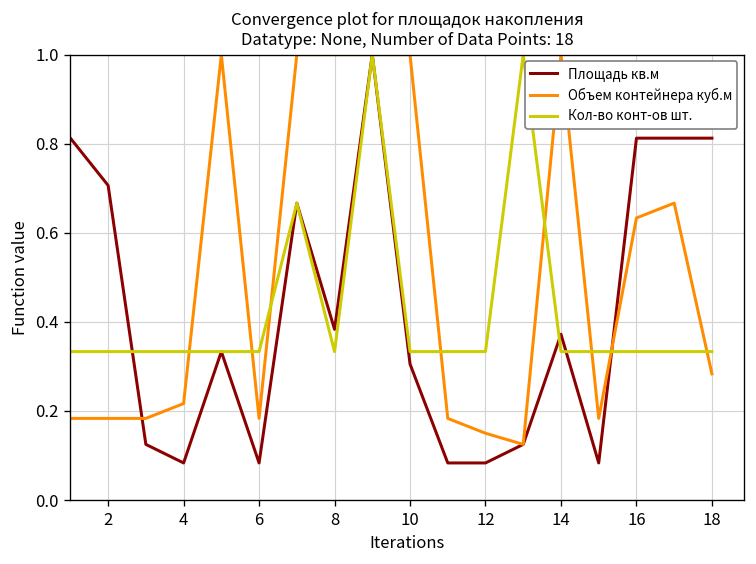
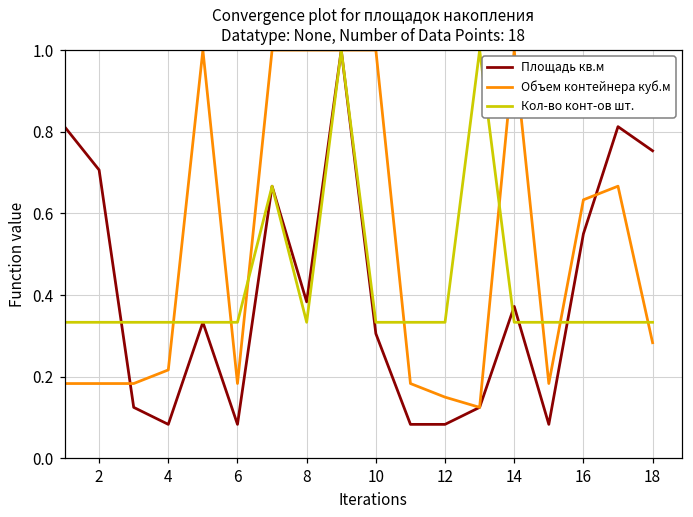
  {
    "Площадь кв.м": {
      "2": 0.71,
      "4": 0.08,
      "6": 0.08,
      "8": 0.38,
      "10": 0.31,
      "12": 0.08,
      "14": 0.37,
-     "16": 0.81,
-     "18": 0.81
+     "16": 0.55,
+     "18": 0.75
    },
    "Объем контейнера куб.м": {
      "2": 0.18,
      "4": 0.22,
      "6": 0.18,
      "8": 1.00,
      "10": 1.00,
      "12": 0.15,
      "14": 1.00,
      "16": 0.63,
      "18": 0.28
    },
    "Кол-во конт-ов шт.": {
      "2": 0.33,
      "4": 0.33,
      "6": 0.33,
      "8": 0.33,
      "10": 0.33,
      "12": 0.33,
      "14": 0.33,
      "16": 0.33,
      "18": 0.33
    }
  }
